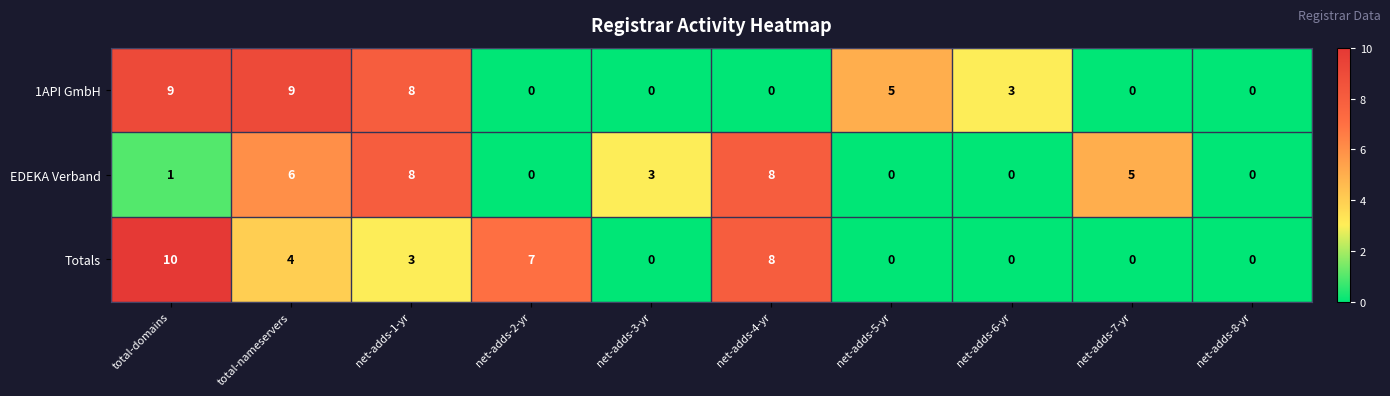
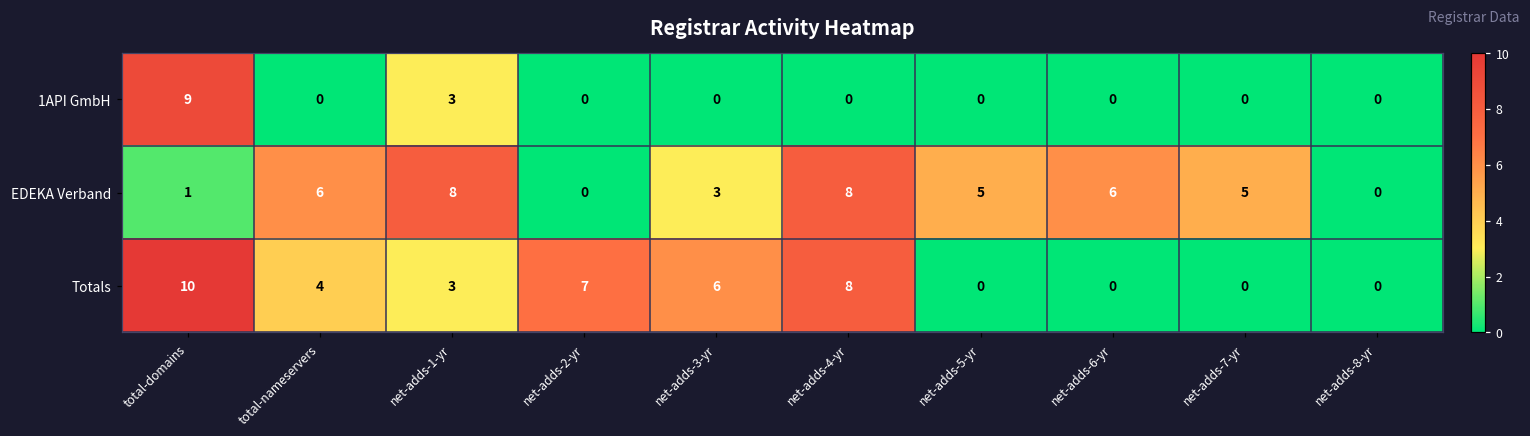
  {
    "1API GmbH": {
      "total-domains": 9,
-     "total-nameservers": 9,
-     "net-adds-1-yr": 8,
+     "total-nameservers": 0,
+     "net-adds-1-yr": 3,
      "net-adds-2-yr": 0,
      "net-adds-3-yr": 0,
      "net-adds-4-yr": 0,
-     "net-adds-5-yr": 5,
-     "net-adds-6-yr": 3,
+     "net-adds-5-yr": 0,
+     "net-adds-6-yr": 0,
      "net-adds-7-yr": 0,
      "net-adds-8-yr": 0
    },
    "EDEKA Verband": {
      "total-domains": 1,
      "total-nameservers": 6,
      "net-adds-1-yr": 8,
      "net-adds-2-yr": 0,
      "net-adds-3-yr": 3,
      "net-adds-4-yr": 8,
-     "net-adds-5-yr": 0,
-     "net-adds-6-yr": 0,
+     "net-adds-5-yr": 5,
+     "net-adds-6-yr": 6,
      "net-adds-7-yr": 5,
      "net-adds-8-yr": 0
    },
    "Totals": {
      "total-domains": 10,
      "total-nameservers": 4,
      "net-adds-1-yr": 3,
      "net-adds-2-yr": 7,
-     "net-adds-3-yr": 0,
+     "net-adds-3-yr": 6,
      "net-adds-4-yr": 8,
      "net-adds-5-yr": 0,
      "net-adds-6-yr": 0,
      "net-adds-7-yr": 0,
      "net-adds-8-yr": 0
    }
  }
